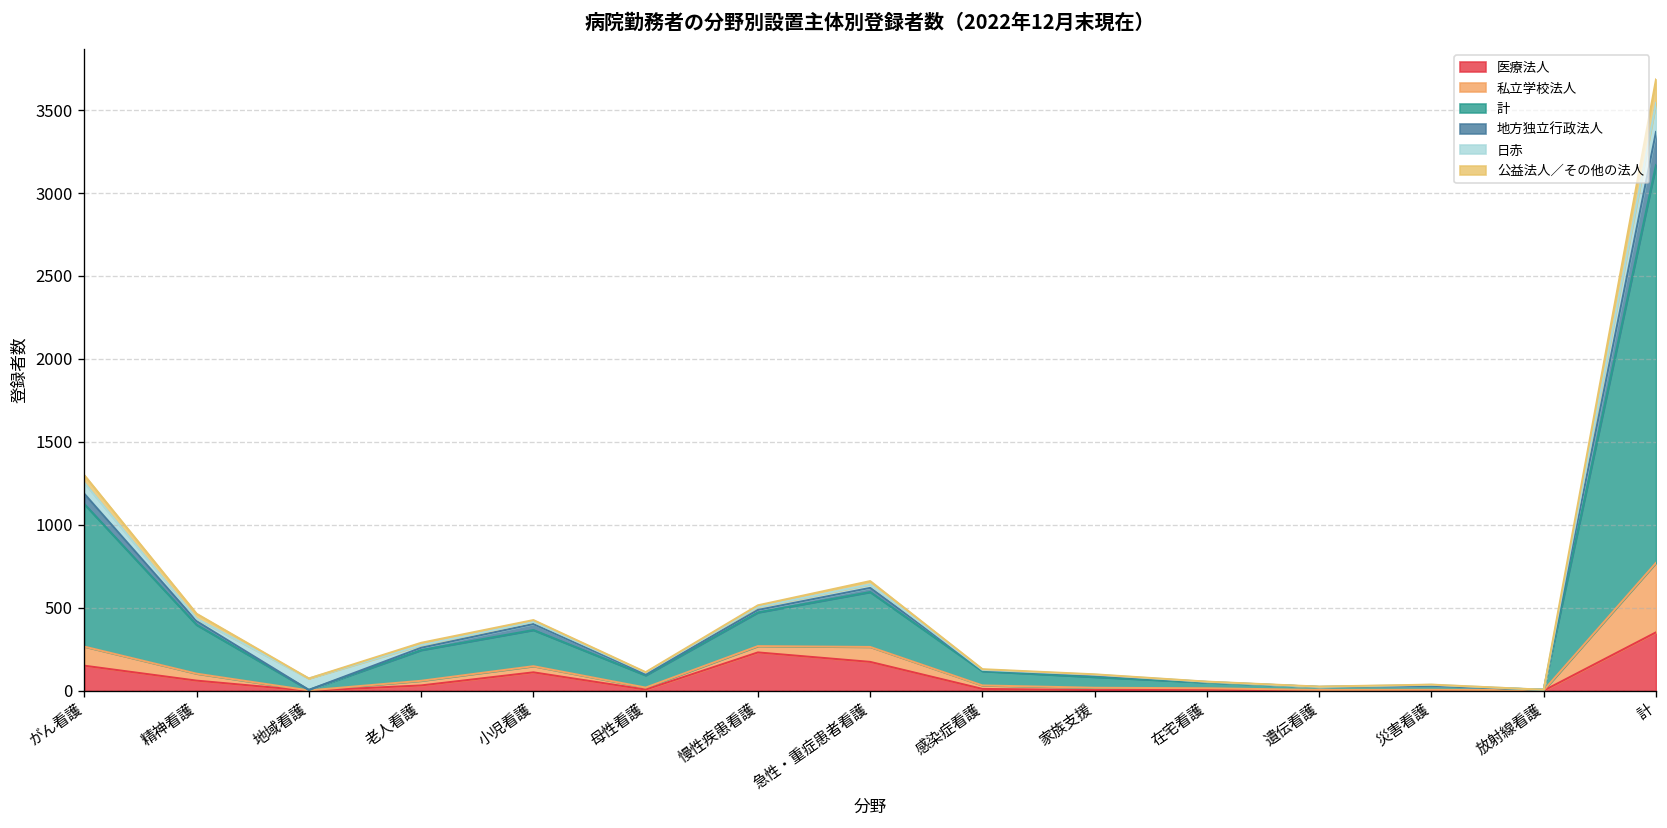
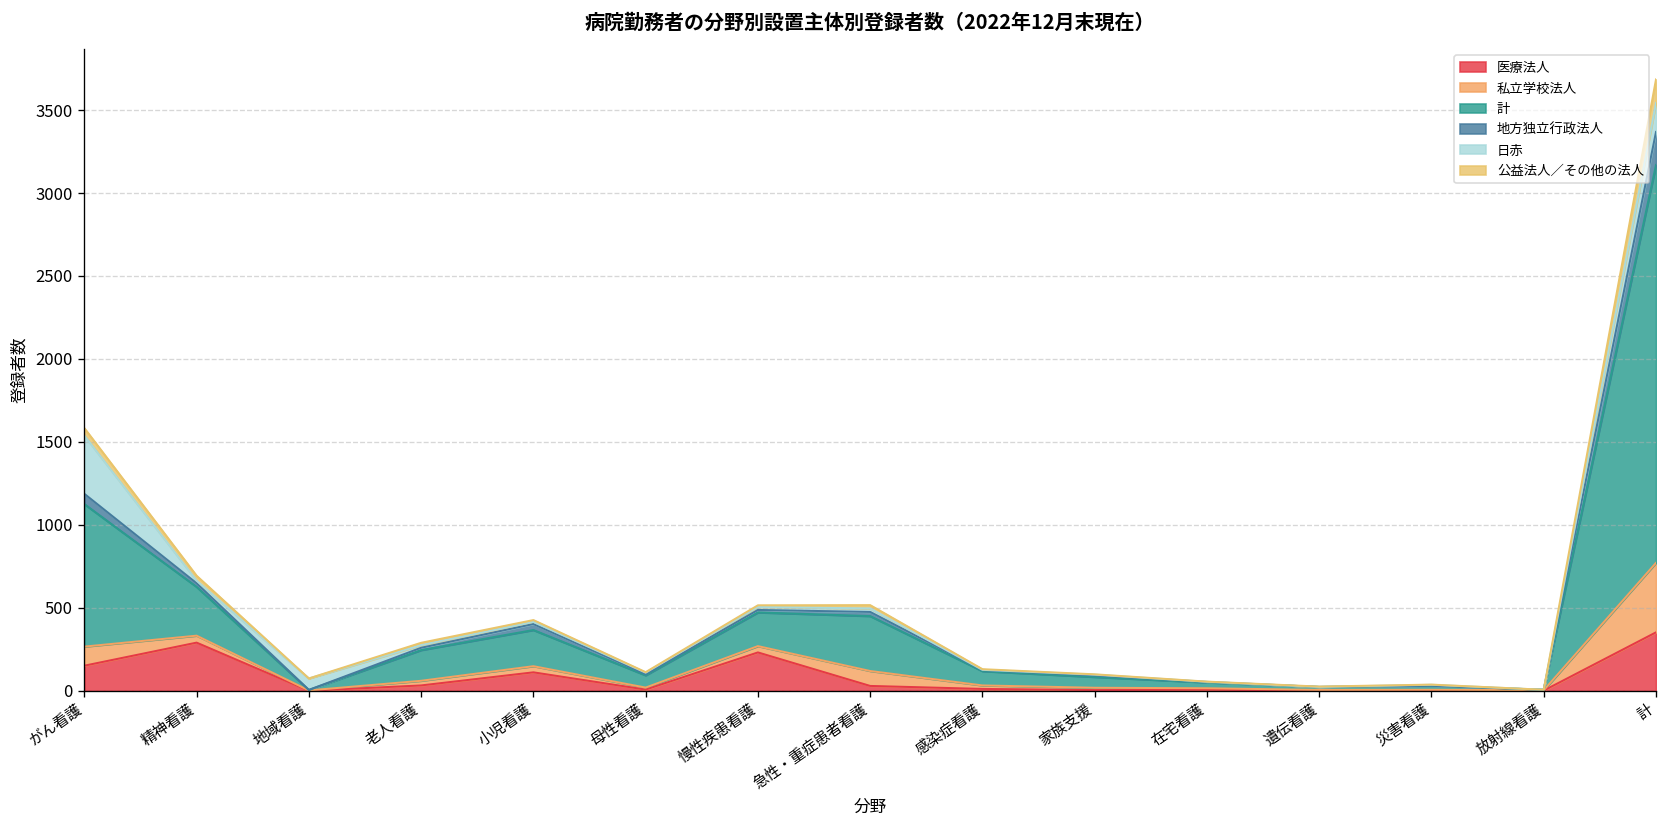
  {
    "医療法人": {
      "がん看護": 150,
-     "精神看護": 60,
+     "精神看護": 290,
      "老人看護": 30,
      "小児看護": 110,
      "慢性疾患看護": 230,
-     "急性・重症患者看護": 170,
+     "急性・重症患者看護": 30,
      "感染症看護": 10,
      "計": 350
    },
    "日赤": {
-     "がん看護": 70,
+     "がん看護": 350,
      "急性・重症患者看護": 20,
      "計": 180
    }
  }
